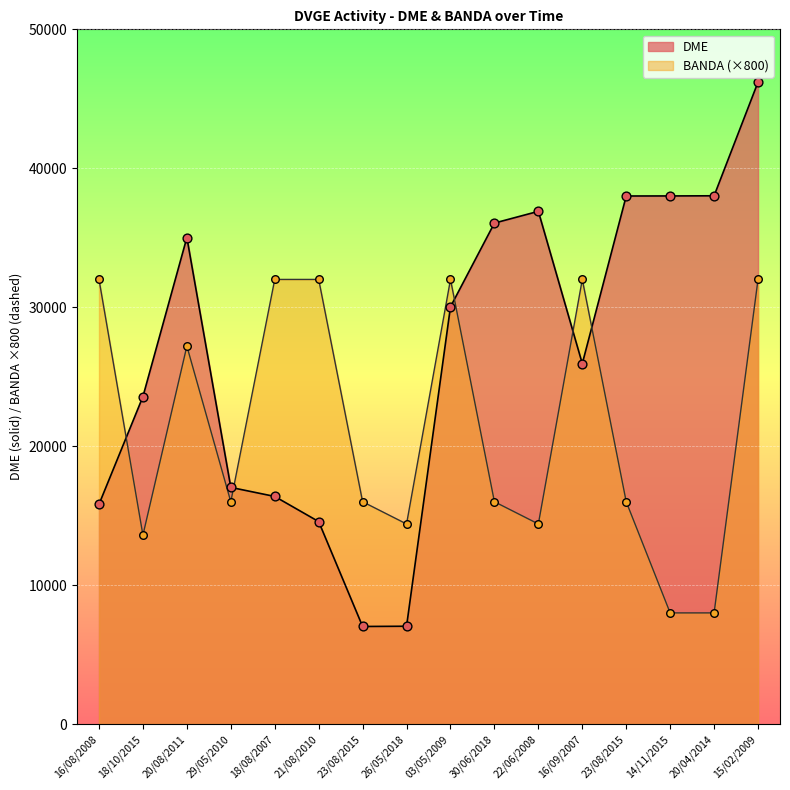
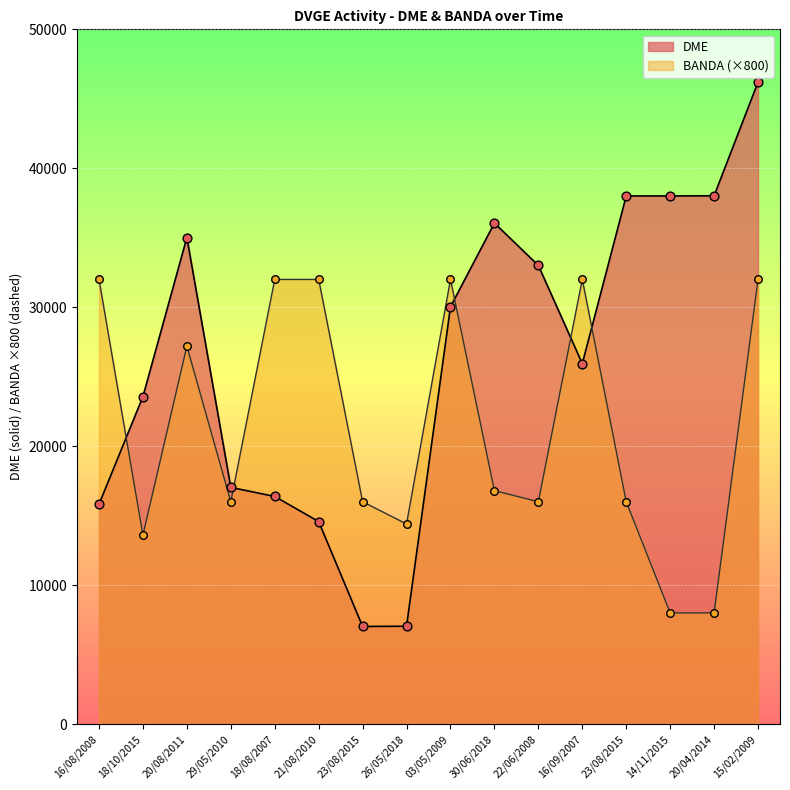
  {
    "DME": {
      "16/08/2008": 15800,
      "18/10/2015": 23600,
      "20/08/2011": 35000,
      "29/05/2010": 17000,
      "18/08/2007": 16400,
      "21/08/2010": 14600,
      "26/05/2018": 7000,
      "03/05/2009": 30000,
      "30/06/2018": 36100,
-     "22/06/2008": 36900,
+     "22/06/2008": 33000,
      "16/09/2007": 25900,
      "14/11/2015": 38000,
      "20/04/2014": 38000,
      "15/02/2009": 46200
    },
    "BANDA (×800)": {
      "16/08/2008": 32000,
      "18/10/2015": 13600,
      "20/08/2011": 27200,
      "29/05/2010": 16000,
      "18/08/2007": 32000,
      "21/08/2010": 32000,
      "26/05/2018": 14400,
      "03/05/2009": 32000,
-     "30/06/2018": 16000,
-     "22/06/2008": 14400,
+     "30/06/2018": 16800,
+     "22/06/2008": 16000,
      "16/09/2007": 32000,
      "14/11/2015": 8000,
      "20/04/2014": 8000,
      "15/02/2009": 32000
    }
  }
